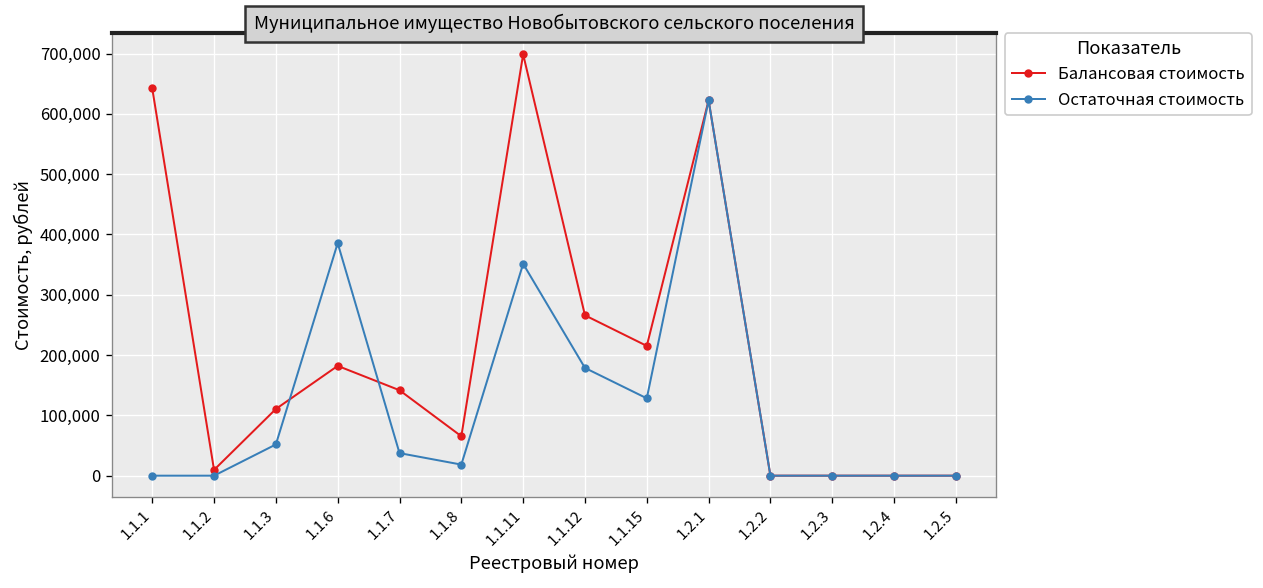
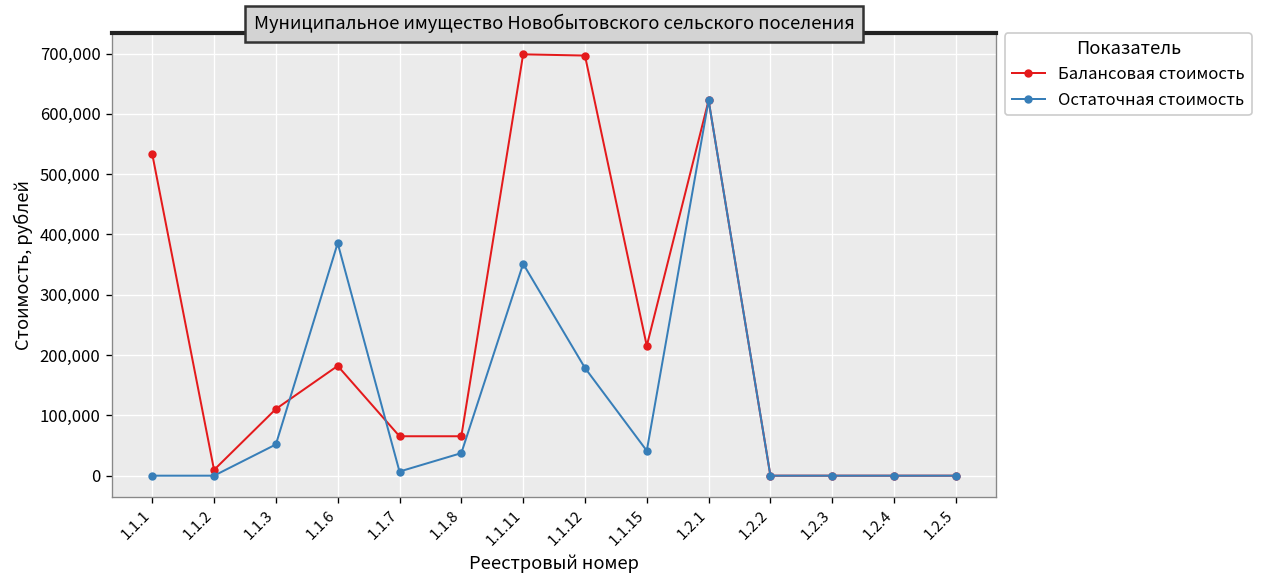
  {
    "Балансовая стоимость": {
-     "1.1.1": "640,000",
+     "1.1.1": "530,000",
      "1.1.2": "10,000",
      "1.1.3": "110,000",
      "1.1.6": "180,000",
-     "1.1.7": "140,000",
+     "1.1.7": "70,000",
      "1.1.8": "70,000",
      "1.1.11": "700,000",
-     "1.1.12": "270,000",
+     "1.1.12": "700,000",
      "1.1.15": "220,000"
    },
    "Остаточная стоимость": {
      "1.1.1": "0",
      "1.1.2": "0",
      "1.1.3": "50,000",
      "1.1.6": "390,000",
-     "1.1.7": "40,000",
-     "1.1.8": "20,000",
+     "1.1.7": "10,000",
+     "1.1.8": "40,000",
      "1.1.11": "350,000",
      "1.1.12": "180,000",
-     "1.1.15": "130,000"
+     "1.1.15": "40,000"
    }
  }
